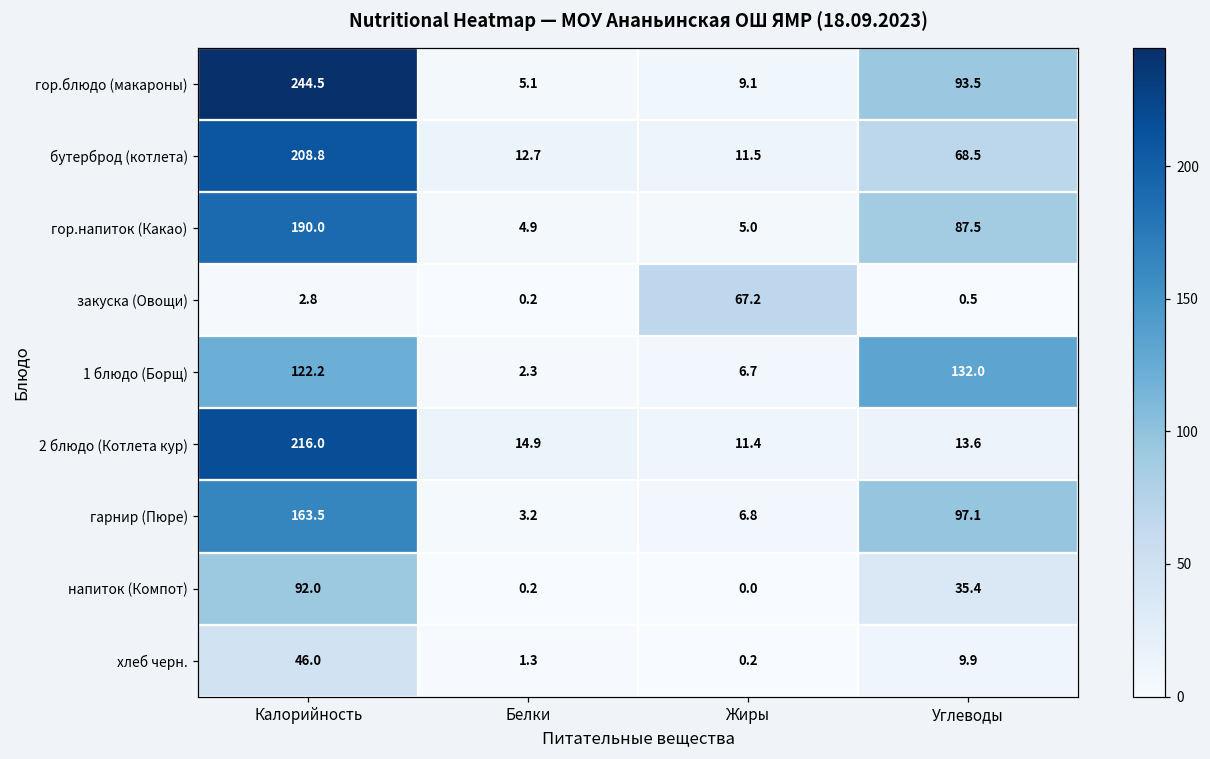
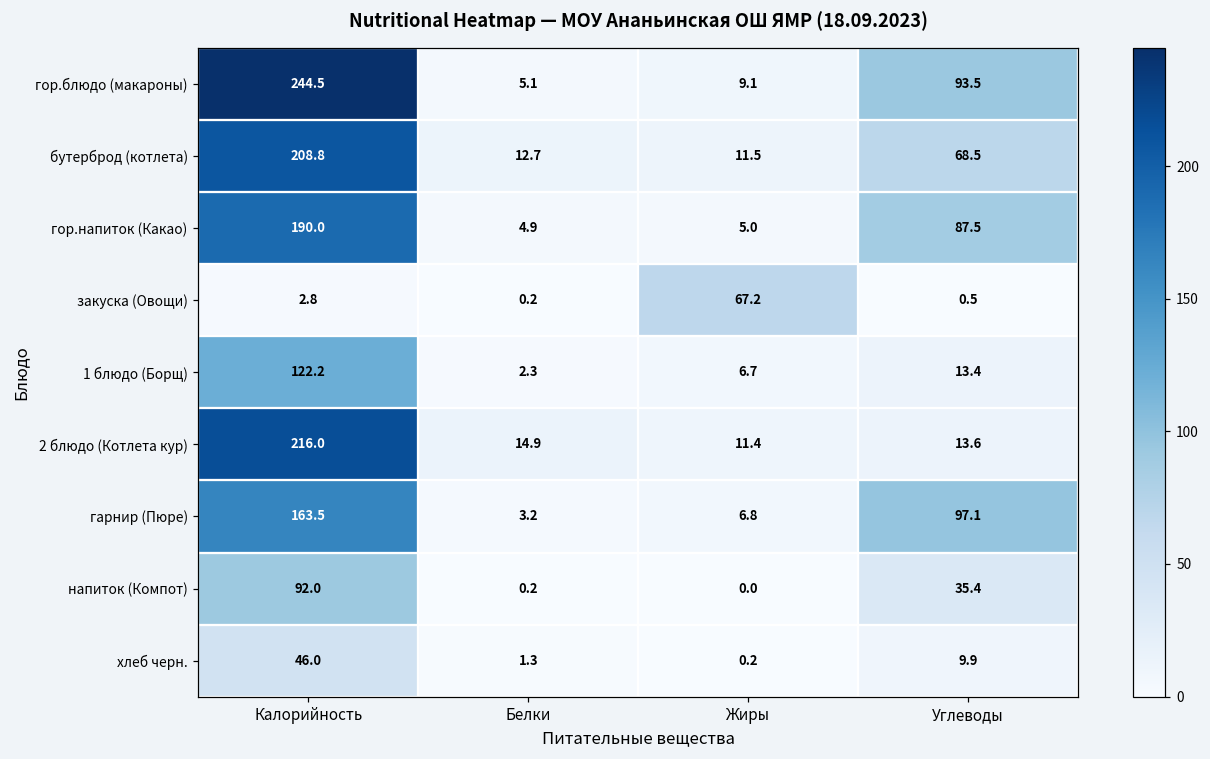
  {
    "гор.блюдо (макароны)": {
      "Калорийность": 244.5,
      "Белки": 5.1,
      "Жиры": 9.1,
      "Углеводы": 93.5
    },
    "бутерброд (котлета)": {
      "Калорийность": 208.8,
      "Белки": 12.7,
      "Жиры": 11.5,
      "Углеводы": 68.5
    },
    "гор.напиток (Какао)": {
      "Калорийность": 190.0,
      "Белки": 4.9,
      "Жиры": 5.0,
      "Углеводы": 87.5
    },
    "закуска (Овощи)": {
      "Калорийность": 2.8,
      "Белки": 0.2,
      "Жиры": 67.2,
      "Углеводы": 0.5
    },
    "1 блюдо (Борщ)": {
      "Калорийность": 122.2,
      "Белки": 2.3,
      "Жиры": 6.7,
-     "Углеводы": 132.0
+     "Углеводы": 13.4
    },
    "2 блюдо (Котлета кур)": {
      "Калорийность": 216.0,
      "Белки": 14.9,
      "Жиры": 11.4,
      "Углеводы": 13.6
    },
    "гарнир (Пюре)": {
      "Калорийность": 163.5,
      "Белки": 3.2,
      "Жиры": 6.8,
      "Углеводы": 97.1
    },
    "напиток (Компот)": {
      "Калорийность": 92.0,
      "Белки": 0.2,
      "Жиры": 0.0,
      "Углеводы": 35.4
    },
    "хлеб черн.": {
      "Калорийность": 46.0,
      "Белки": 1.3,
      "Жиры": 0.2,
      "Углеводы": 9.9
    }
  }
